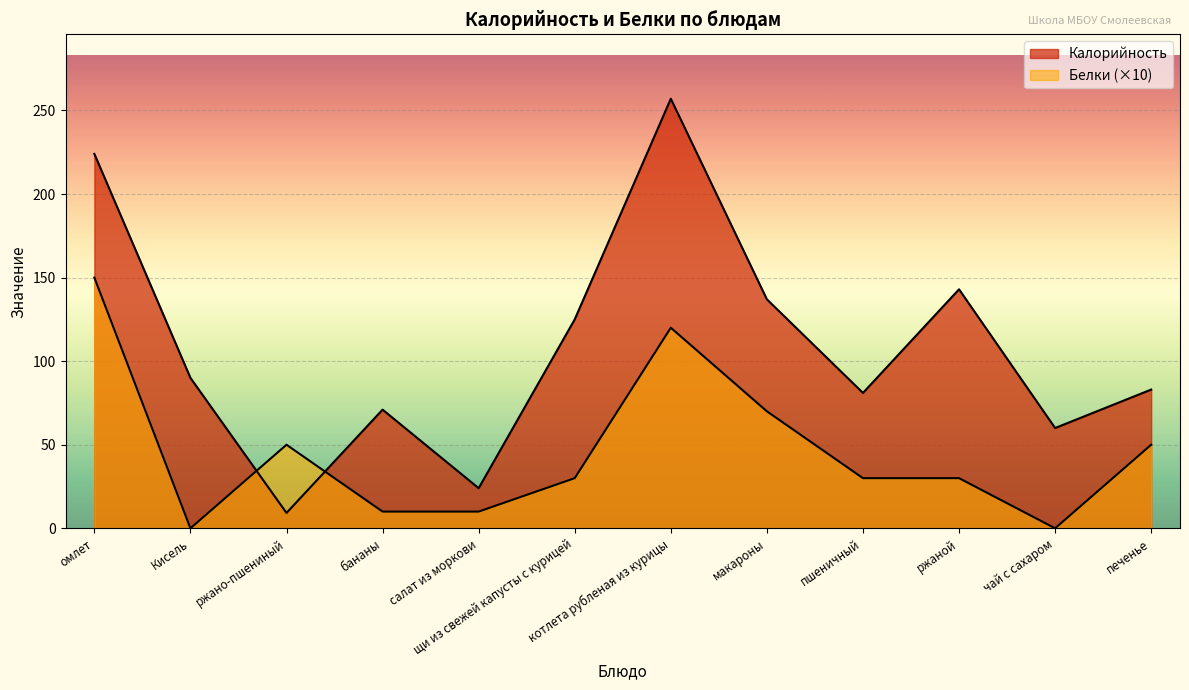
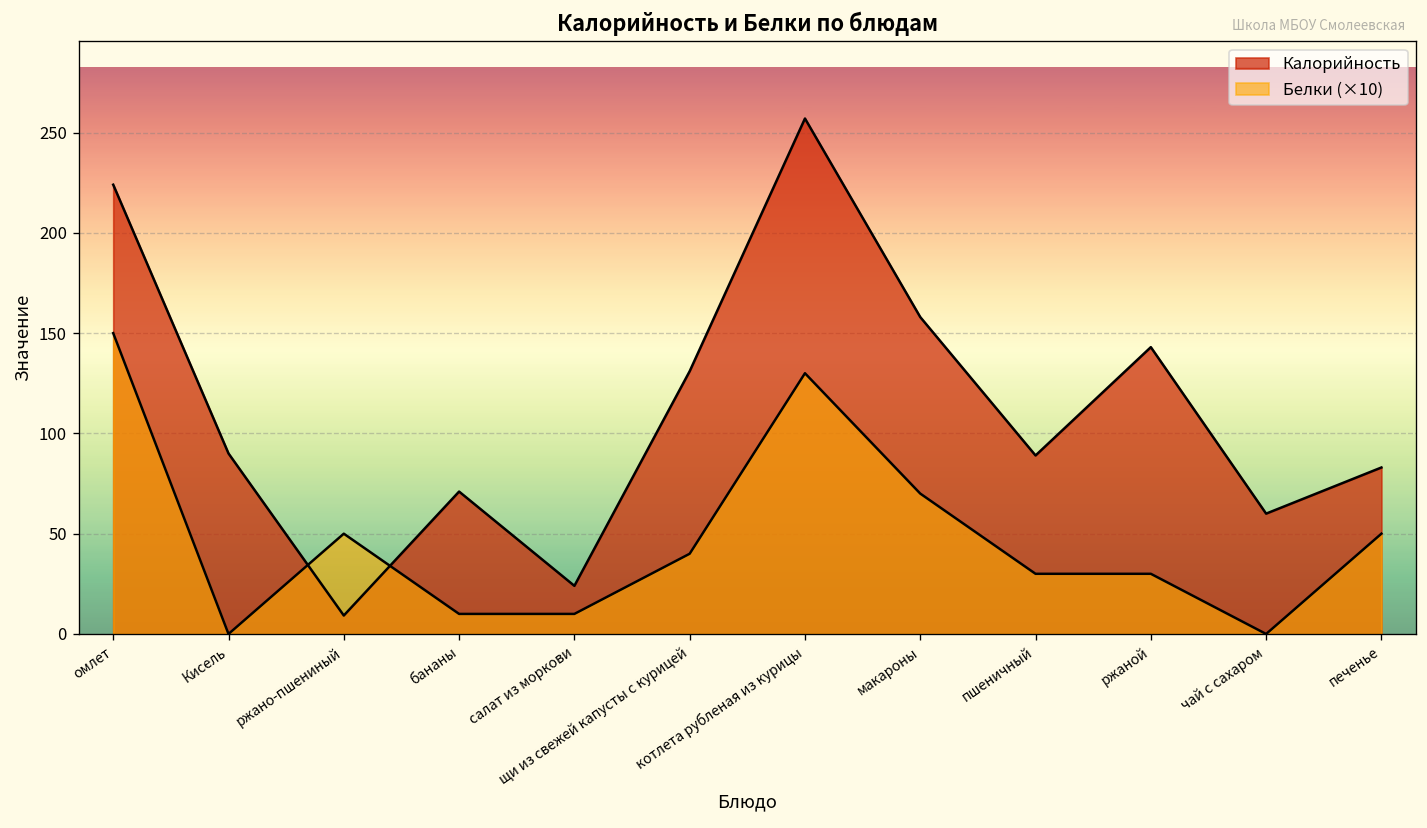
  {
    "Калорийность": {
      "омлет": 224,
      "Кисель": 90,
      "ржано-пшениный": 9,
      "бананы": 71,
      "салат из моркови": 24,
-     "щи из свежей капусты с курицей": 125,
+     "щи из свежей капусты с курицей": 131,
      "котлета рубленая из курицы": 257,
-     "макароны": 137,
-     "пшеничный": 81,
+     "макароны": 158,
+     "пшеничный": 89,
      "ржаной": 143,
      "чай с сахаром": 60,
      "печенье": 83
    },
    "Белки (×10)": {
      "омлет": 150,
      "Кисель": 0,
      "ржано-пшениный": 50,
      "бананы": 10,
      "салат из моркови": 10,
-     "щи из свежей капусты с курицей": 30,
-     "котлета рубленая из курицы": 120,
+     "щи из свежей капусты с курицей": 40,
+     "котлета рубленая из курицы": 130,
      "макароны": 70,
      "пшеничный": 30,
      "ржаной": 30,
      "чай с сахаром": 0,
      "печенье": 50
    }
  }
